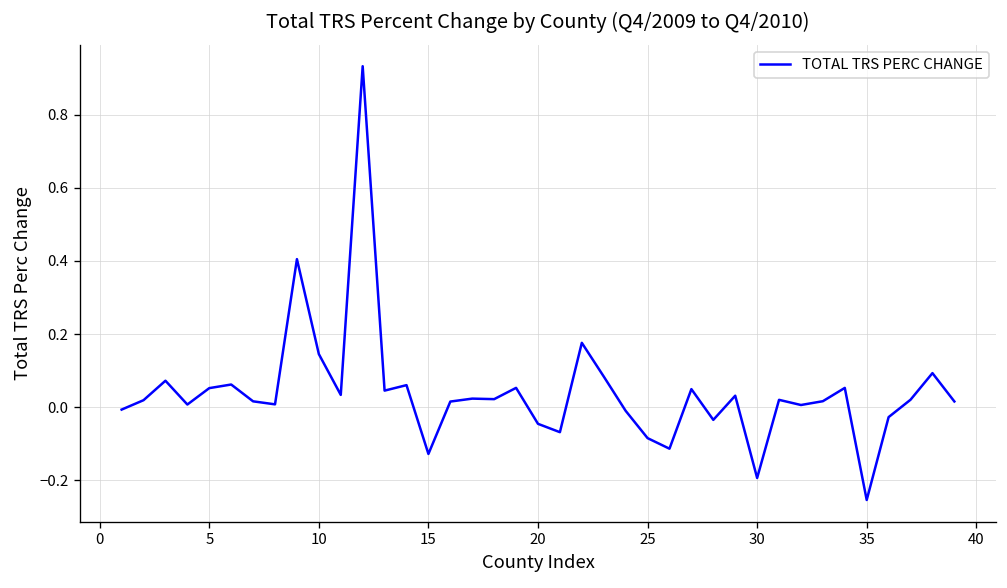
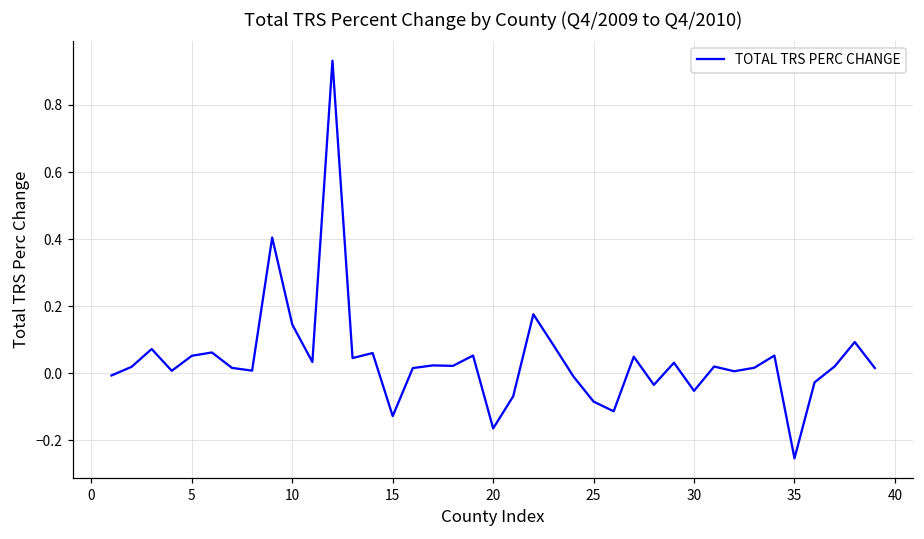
  {
    "5": 0.05,
    "10": 0.15,
    "15": -0.13,
-   "20": -0.05,
+   "20": -0.16,
    "25": -0.08,
-   "30": -0.19,
+   "30": -0.05,
    "35": -0.25
  }
